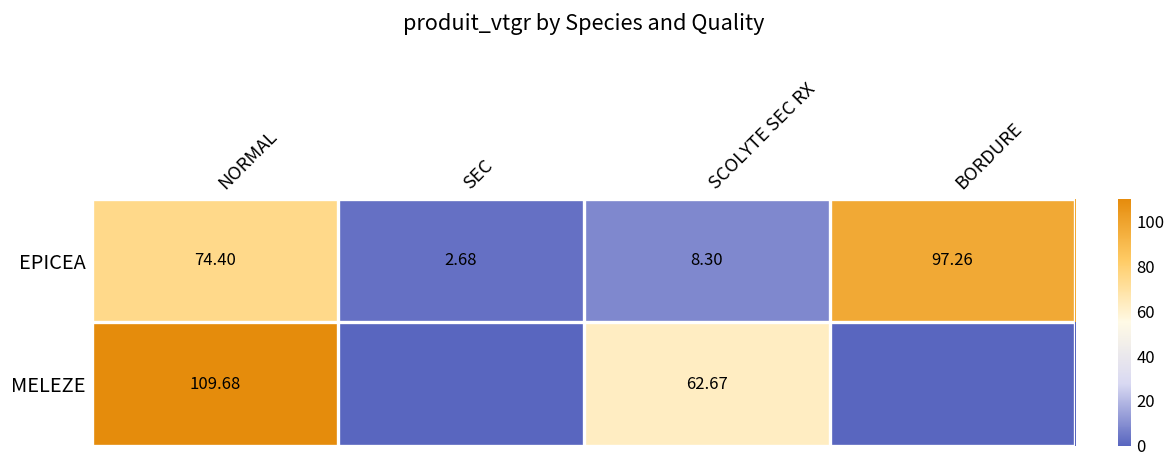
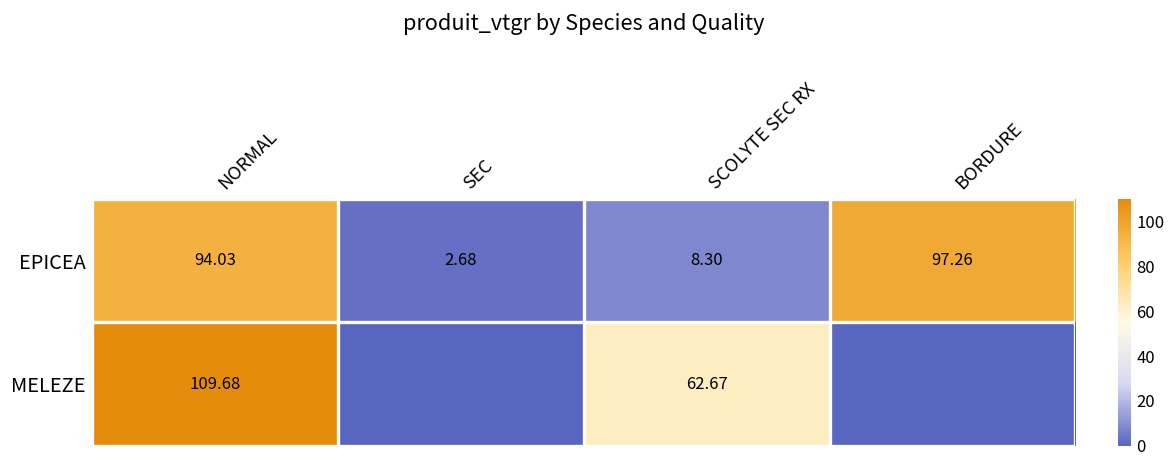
  {
    "EPICEA": {
-     "NORMAL": 74.40,
+     "NORMAL": 94.03,
      "SEC": 2.68,
      "SCOLYTE SEC RX": 8.30,
      "BORDURE": 97.26
    },
    "MELEZE": {
      "NORMAL": 109.68,
      "SCOLYTE SEC RX": 62.67
    }
  }
